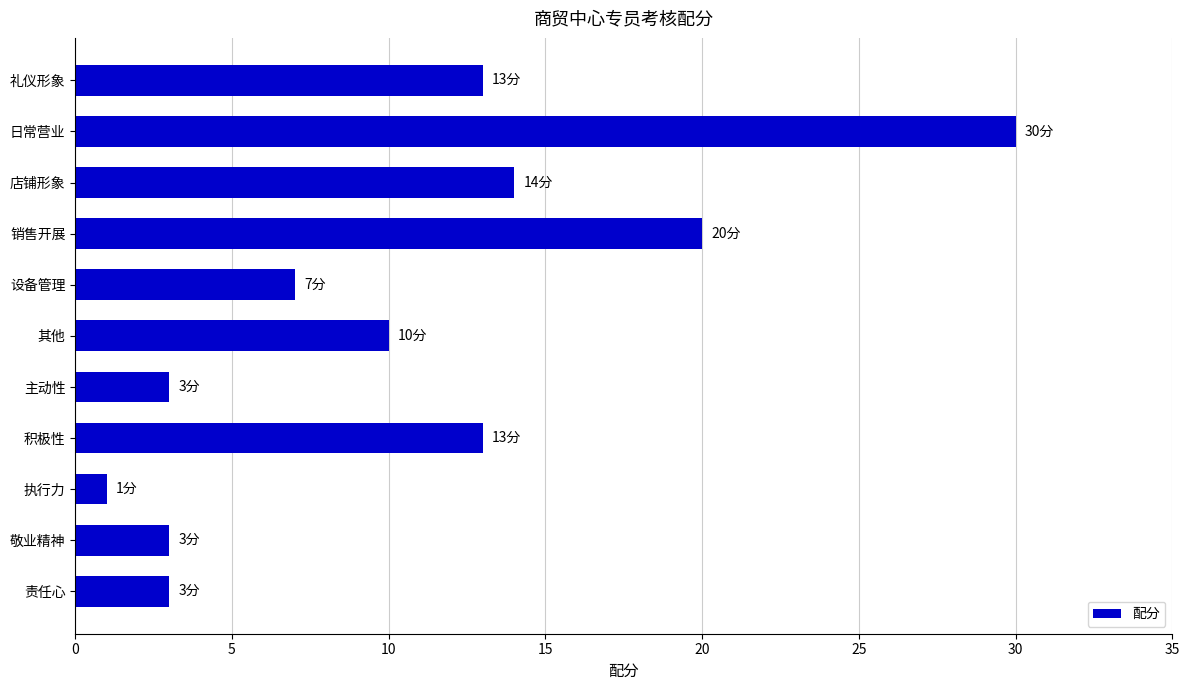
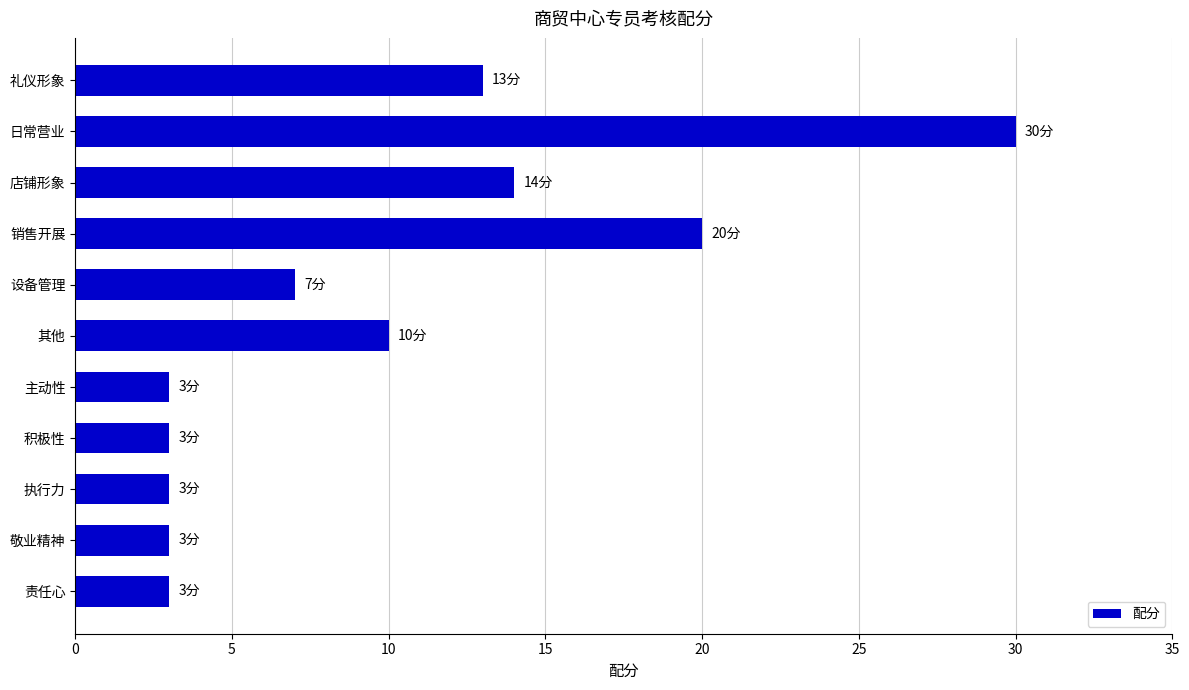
  {
    "礼仪形象": "13分",
    "日常营业": "30分",
    "店铺形象": "14分",
    "销售开展": "20分",
    "设备管理": "7分",
    "其他": "10分",
    "主动性": "3分",
-   "积极性": "13分",
-   "执行力": "1分",
+   "积极性": "3分",
+   "执行力": "3分",
    "敬业精神": "3分",
    "责任心": "3分"
  }
